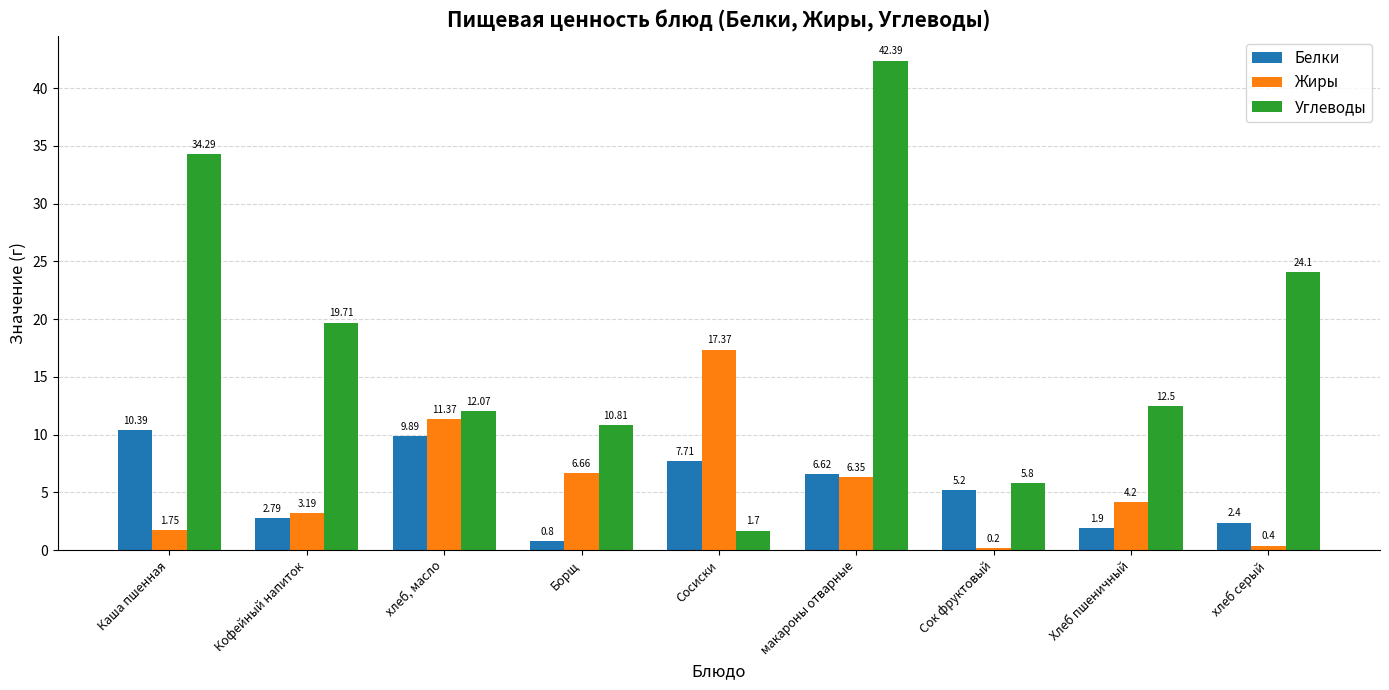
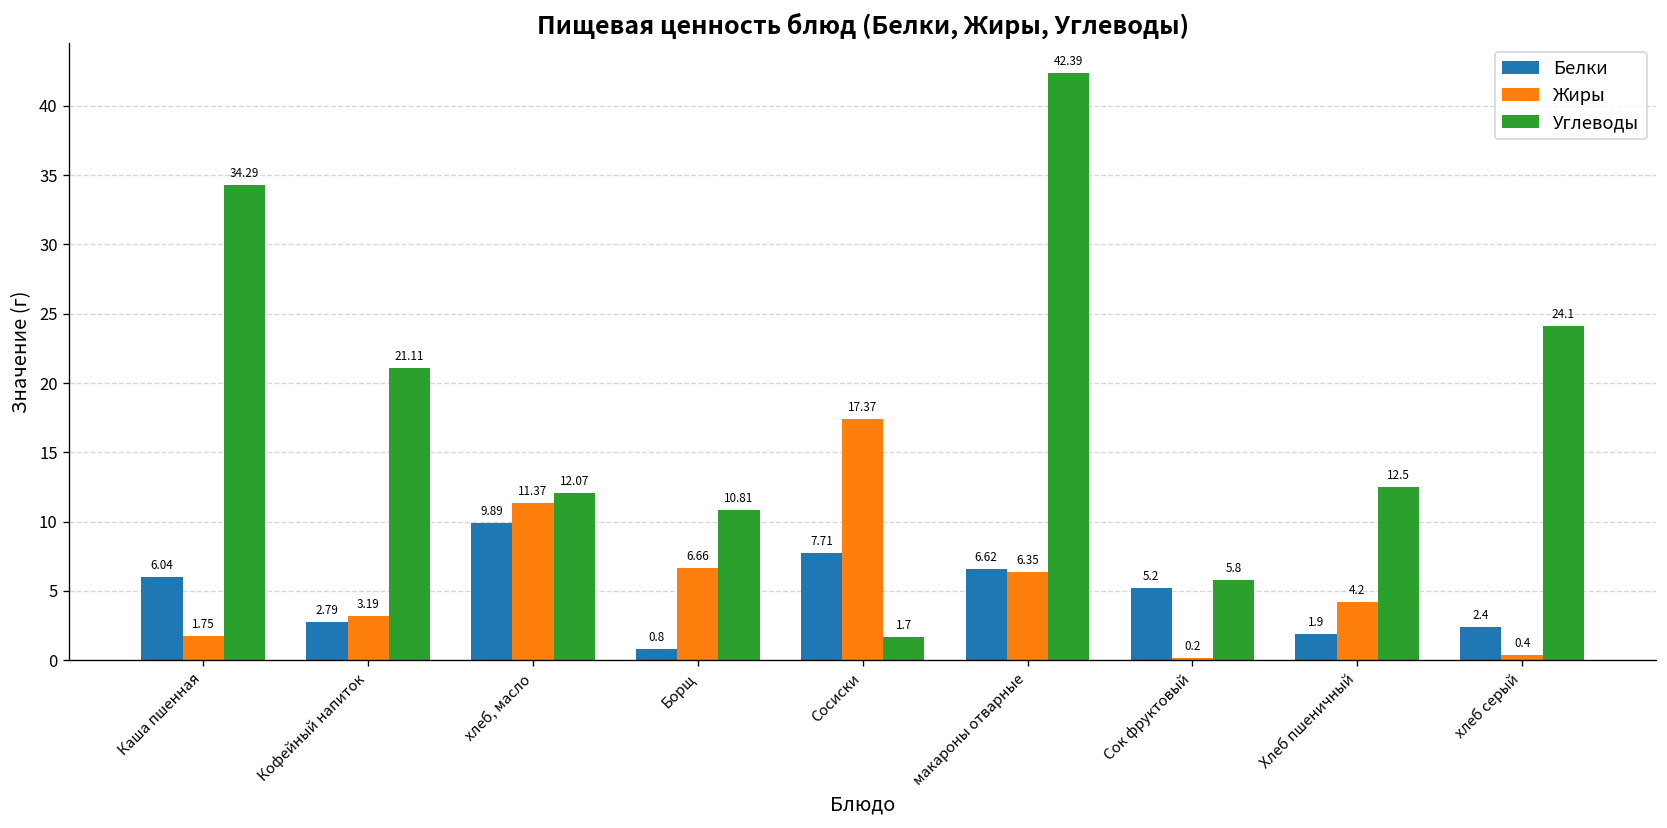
  {
    "Белки": {
-     "Каша пшенная": 10.39,
+     "Каша пшенная": 6.04,
      "Кофейный напиток": 2.79,
      "хлеб, масло": 9.89,
      "Борщ": 0.8,
      "Сосиски": 7.71,
      "макароны отварные": 6.62,
      "Сок фруктовый": 5.2,
      "Хлеб пшеничный": 1.9,
      "хлеб серый": 2.4
    },
    "Жиры": {
      "Каша пшенная": 1.75,
      "Кофейный напиток": 3.19,
      "хлеб, масло": 11.37,
      "Борщ": 6.66,
      "Сосиски": 17.37,
      "макароны отварные": 6.35,
      "Сок фруктовый": 0.2,
      "Хлеб пшеничный": 4.2,
      "хлеб серый": 0.4
    },
    "Углеводы": {
      "Каша пшенная": 34.29,
-     "Кофейный напиток": 19.71,
+     "Кофейный напиток": 21.11,
      "хлеб, масло": 12.07,
      "Борщ": 10.81,
      "Сосиски": 1.7,
      "макароны отварные": 42.39,
      "Сок фруктовый": 5.8,
      "Хлеб пшеничный": 12.5,
      "хлеб серый": 24.1
    }
  }
